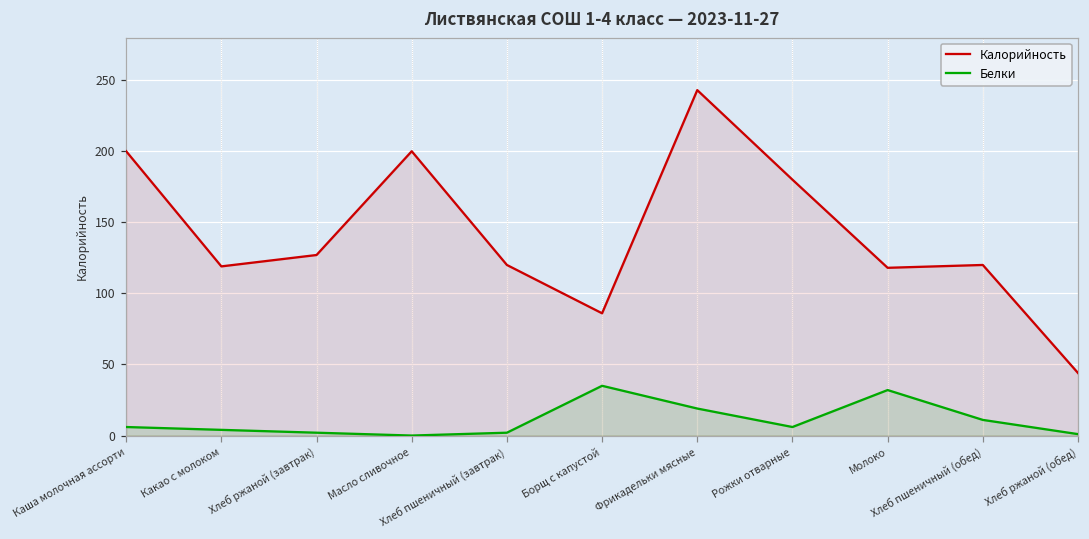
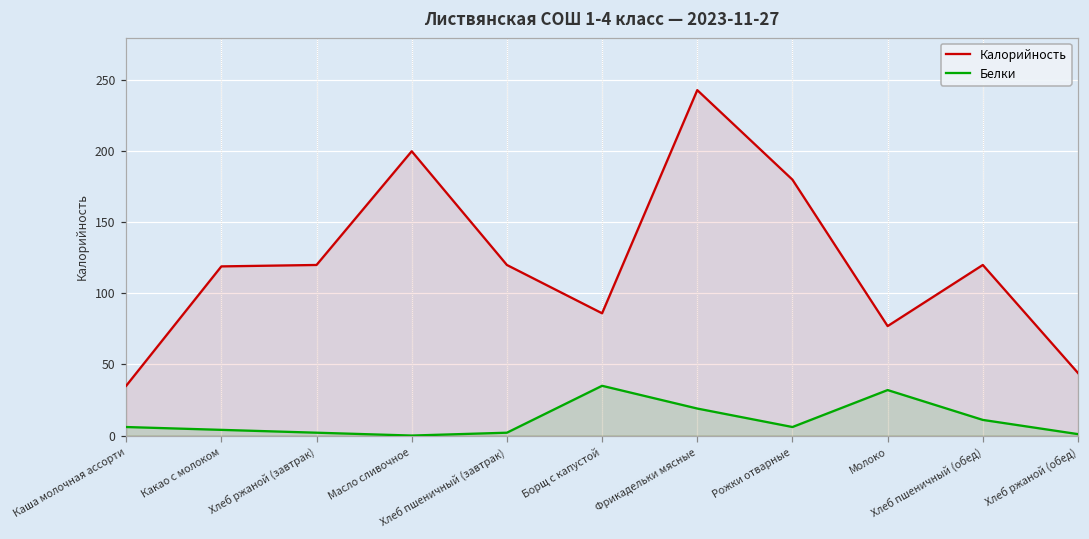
  {
    "Калорийность": {
-     "Каша молочная ассорти": 200,
+     "Каша молочная ассорти": 35,
      "Какао с молоком": 119,
-     "Хлеб ржаной (завтрак)": 127,
+     "Хлеб ржаной (завтрак)": 120,
      "Масло сливочное": 200,
      "Хлеб пшеничный (завтрак)": 120,
      "Борщ с капустой": 86,
      "Фрикадельки мясные": 243,
      "Рожки отварные": 180,
-     "Молоко": 118,
+     "Молоко": 77,
      "Хлеб пшеничный (обед)": 120,
      "Хлеб ржаной (обед)": 44
    },
    "Белки": {
      "Каша молочная ассорти": 6,
      "Какао с молоком": 4,
      "Хлеб ржаной (завтрак)": 2,
      "Масло сливочное": 0,
      "Хлеб пшеничный (завтрак)": 2,
      "Борщ с капустой": 35,
      "Фрикадельки мясные": 19,
      "Рожки отварные": 6,
      "Молоко": 32,
      "Хлеб пшеничный (обед)": 11,
      "Хлеб ржаной (обед)": 1
    }
  }
